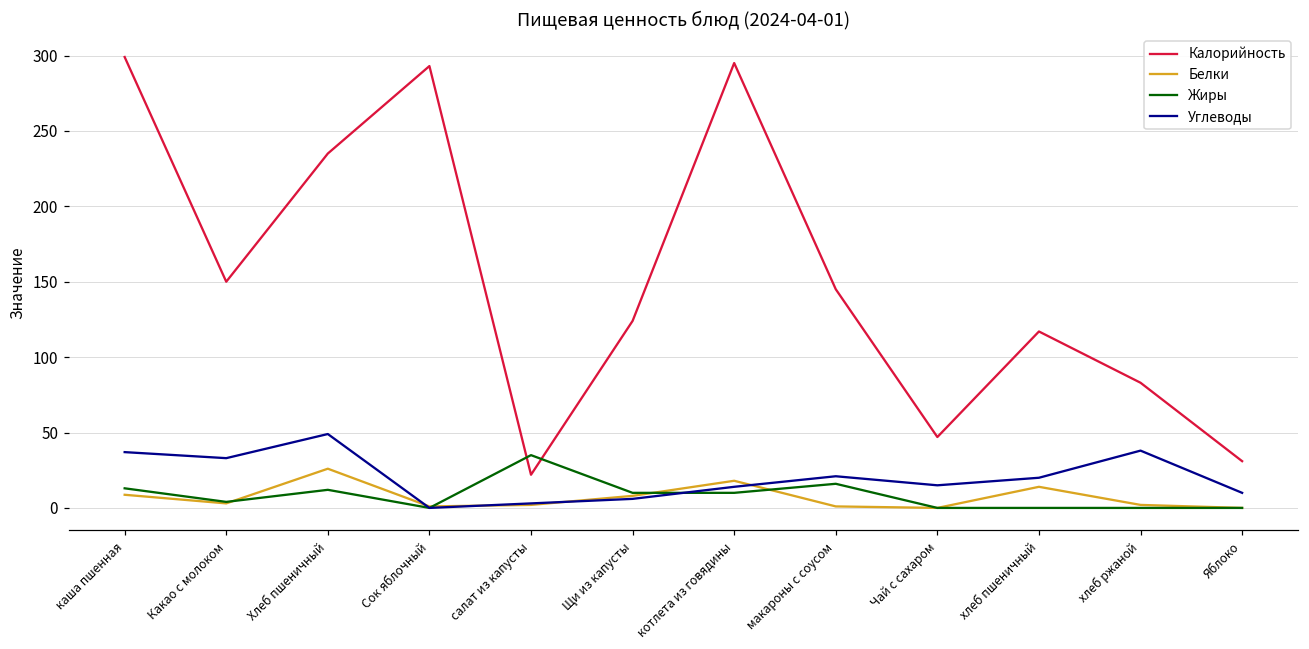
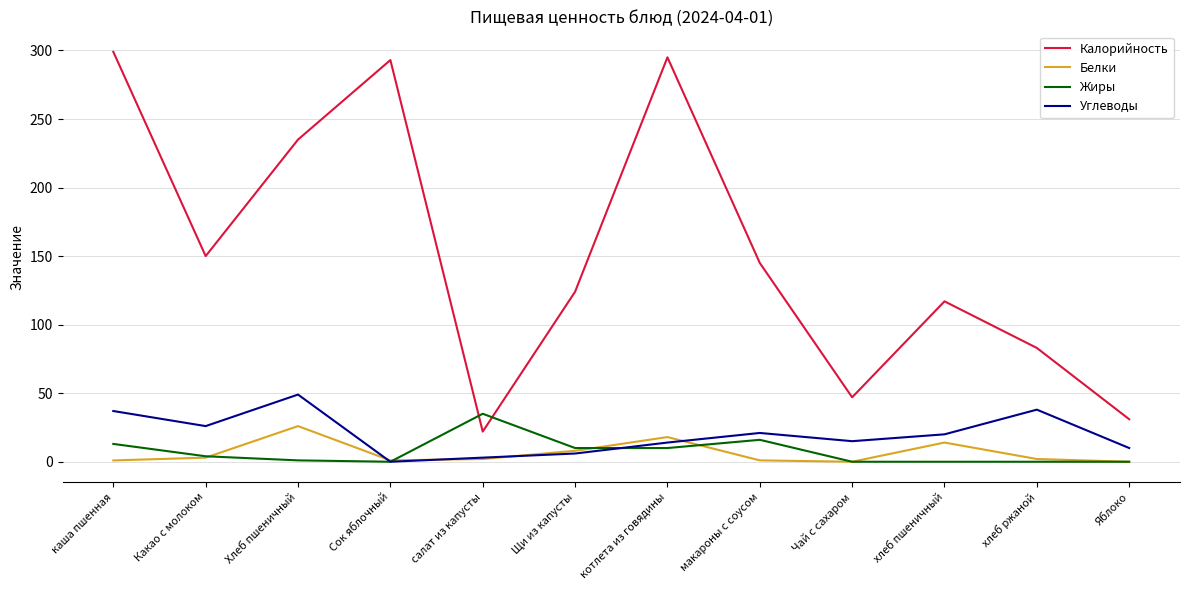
  {
    "Калорийность": {
      "каша пшенная": 299,
      "Какао с молоком": 150,
      "Хлеб пшеничный": 235,
      "Сок яблочный": 293,
      "салат из капусты": 22,
      "Щи из капусты": 124,
      "котлета из говядины": 295,
      "макароны с соусом": 145,
      "Чай с сахаром": 47,
      "хлеб пшеничный": 117,
      "хлеб ржаной": 83,
      "Яблоко": 31
    },
    "Белки": {
-     "каша пшенная": 9,
+     "каша пшенная": 1,
      "Хлеб пшеничный": 26,
      "Щи из капусты": 8,
      "котлета из говядины": 18,
      "макароны с соусом": 1,
      "хлеб пшеничный": 14,
      "хлеб ржаной": 2
    },
    "Жиры": {
      "каша пшенная": 13,
-     "Хлеб пшеничный": 12,
+     "Хлеб пшеничный": 1,
      "салат из капусты": 35,
      "Щи из капусты": 10,
      "котлета из говядины": 10,
      "макароны с соусом": 16,
      "хлеб пшеничный": 0,
      "хлеб ржаной": 0
    },
    "Углеводы": {
      "каша пшенная": 37,
-     "Какао с молоком": 33,
+     "Какао с молоком": 26,
      "Хлеб пшеничный": 49,
      "Щи из капусты": 6,
      "котлета из говядины": 14,
      "макароны с соусом": 21,
      "Чай с сахаром": 15,
      "хлеб пшеничный": 20,
      "хлеб ржаной": 38,
      "Яблоко": 10
    }
  }
